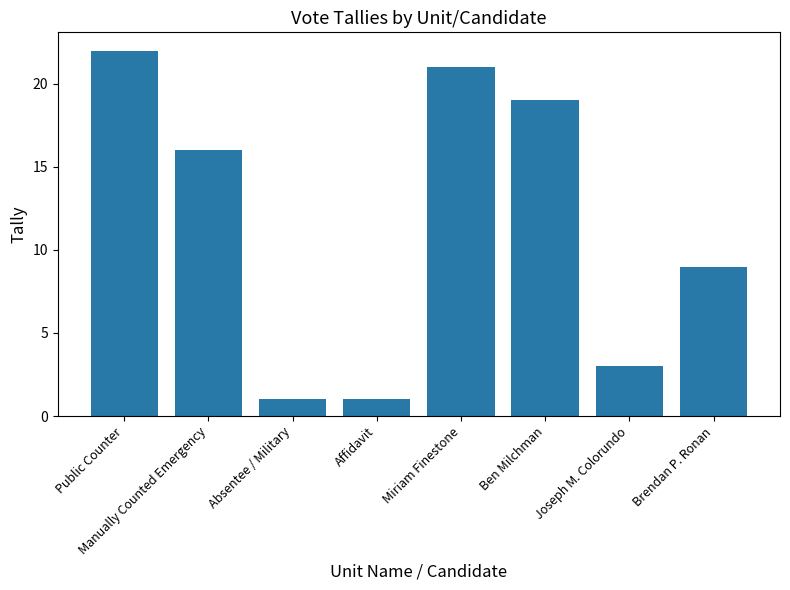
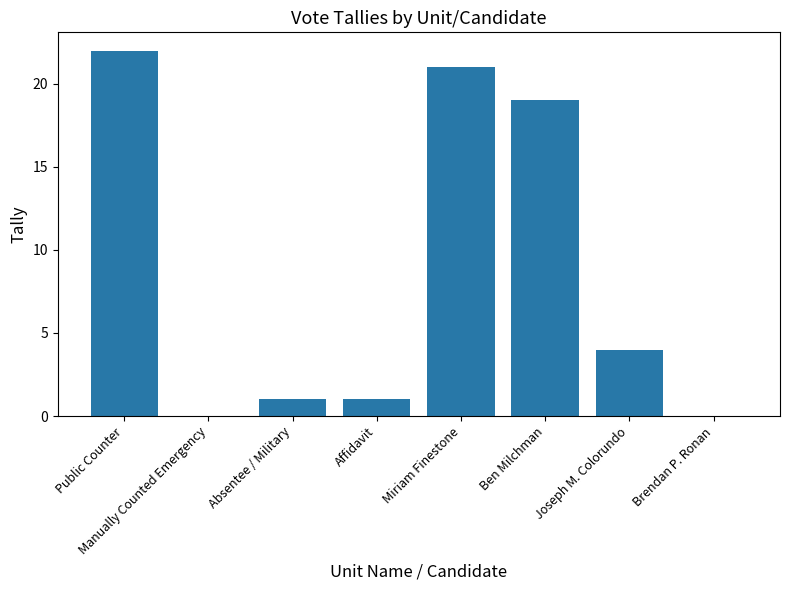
  {
    "Public Counter": 22,
-   "Manually Counted Emergency": 16,
+   "Manually Counted Emergency": 0,
    "Absentee / Military": 1,
    "Affidavit": 1,
    "Miriam Finestone": 21,
    "Ben Milchman": 19,
-   "Joseph M. Colorundo": 3,
-   "Brendan P. Ronan": 9
+   "Joseph M. Colorundo": 4,
+   "Brendan P. Ronan": 0
  }
